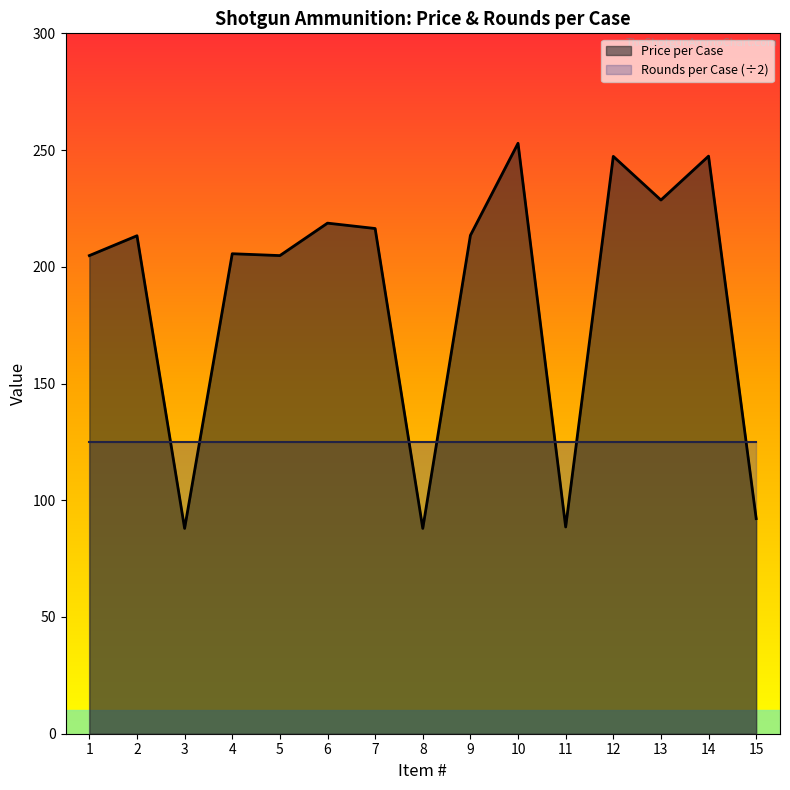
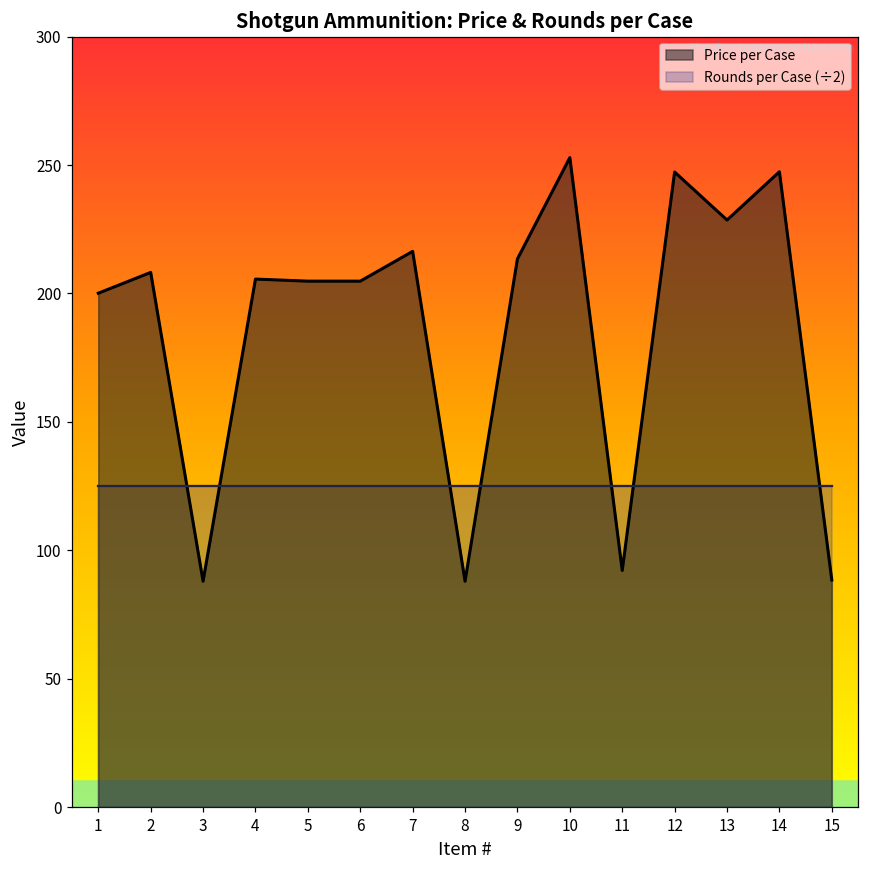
  {
    "Price per Case": {
-     "1": 205,
-     "2": 213,
+     "1": 200,
+     "2": 208,
      "3": 88,
      "4": 206,
      "5": 205,
-     "6": 219,
+     "6": 205,
      "7": 216,
      "8": 88,
      "9": 213,
      "10": 253,
-     "11": 89,
+     "11": 92,
      "12": 247,
      "13": 229,
      "14": 247,
-     "15": 92
+     "15": 88
    },
    "Rounds per Case (÷2)": {
      "1": 125,
      "2": 125,
      "3": 125,
      "4": 125,
      "5": 125,
      "6": 125,
      "7": 125,
      "8": 125,
      "9": 125,
      "10": 125,
      "11": 125,
      "12": 125,
      "13": 125,
      "14": 125,
      "15": 125
    }
  }
